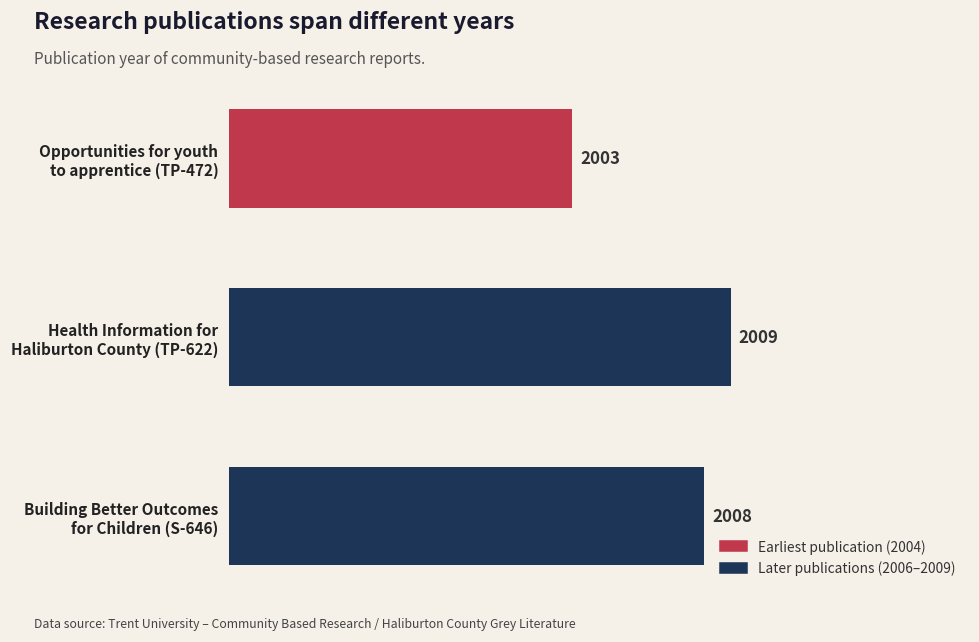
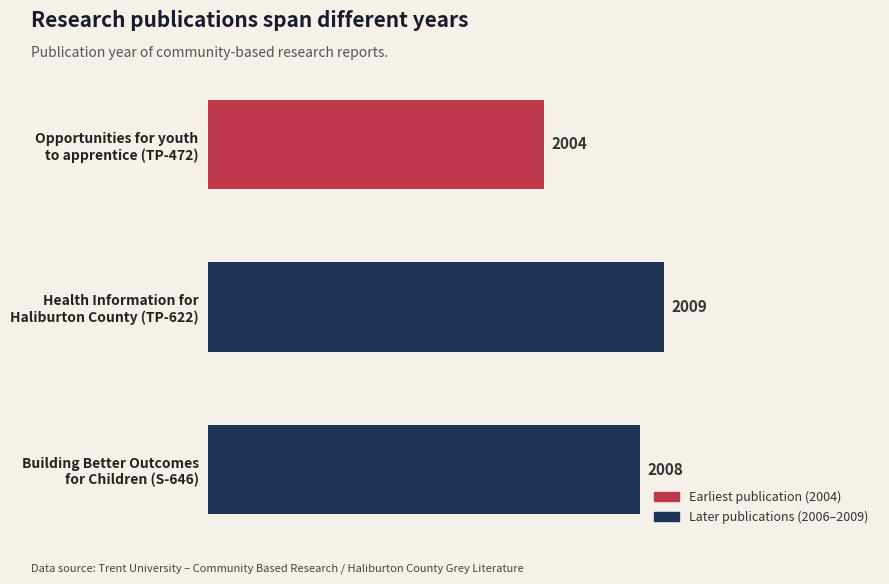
  {
-   "Opportunities for youth to apprentice (TP-472)": 2003,
+   "Opportunities for youth to apprentice (TP-472)": 2004,
    "Health Information for Haliburton County (TP-622)": 2009,
    "Building Better Outcomes for Children (S-646)": 2008
  }
